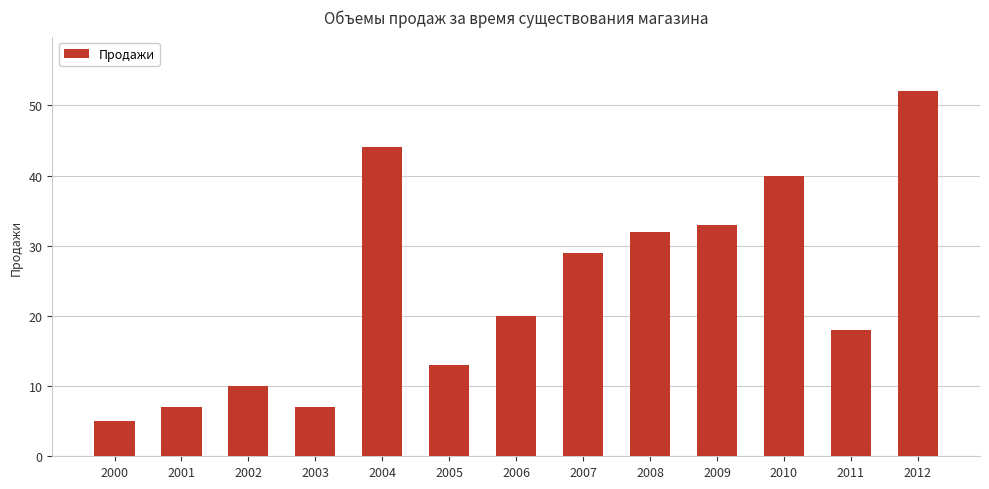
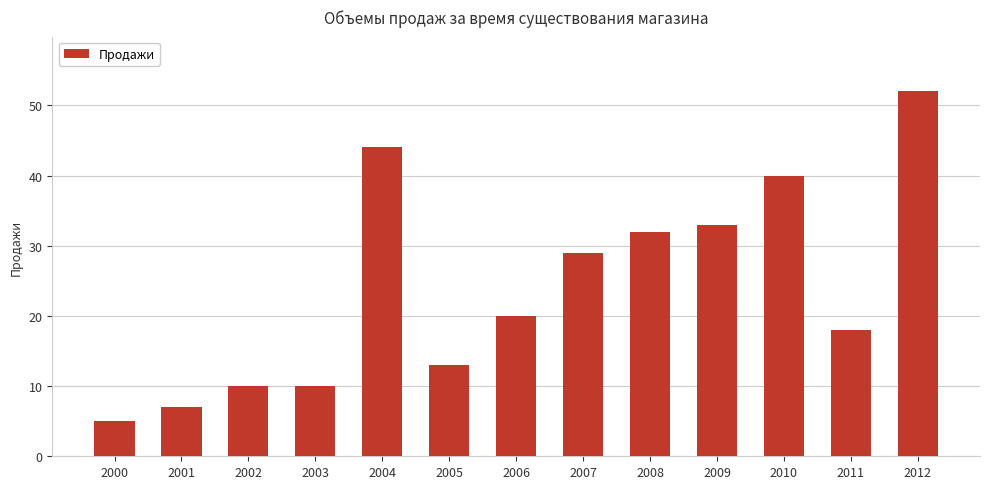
  {
    "2000": 5,
    "2001": 7,
    "2002": 10,
-   "2003": 7,
+   "2003": 10,
    "2004": 44,
    "2005": 13,
    "2006": 20,
    "2007": 29,
    "2008": 32,
    "2009": 33,
    "2010": 40,
    "2011": 18,
    "2012": 52
  }
